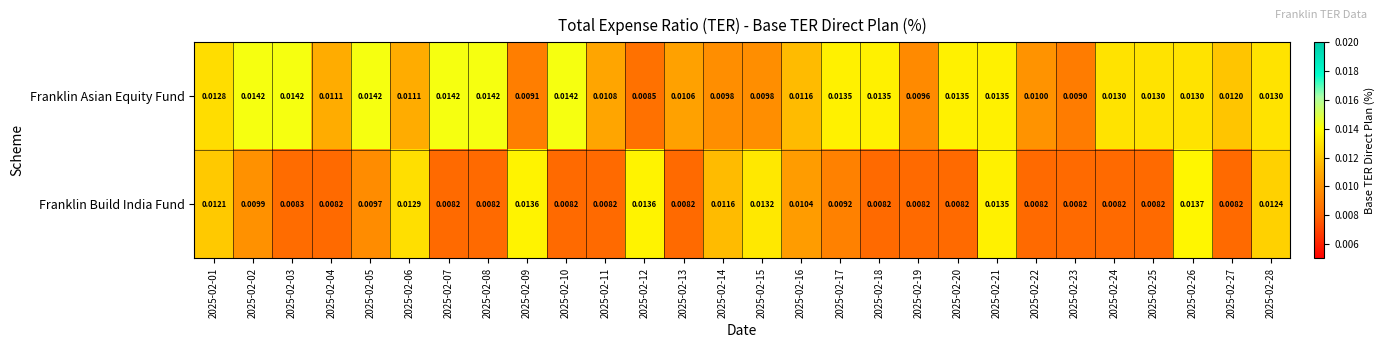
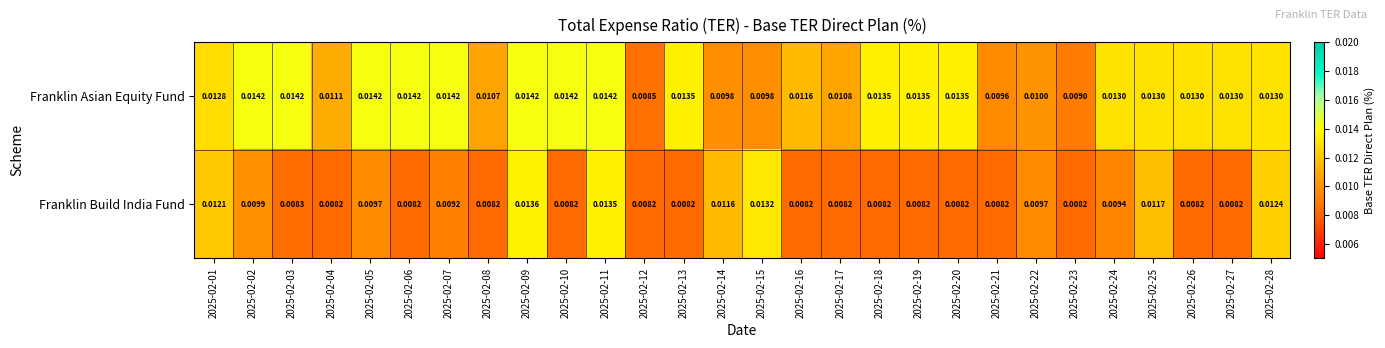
  {
    "Franklin Asian Equity Fund": {
      "2025-02-01": 0.0128,
      "2025-02-02": 0.0142,
      "2025-02-03": 0.0142,
      "2025-02-04": 0.0111,
      "2025-02-05": 0.0142,
-     "2025-02-06": 0.0111,
+     "2025-02-06": 0.0142,
      "2025-02-07": 0.0142,
-     "2025-02-08": 0.0142,
-     "2025-02-09": 0.0091,
+     "2025-02-08": 0.0107,
+     "2025-02-09": 0.0142,
      "2025-02-10": 0.0142,
-     "2025-02-11": 0.0108,
+     "2025-02-11": 0.0142,
      "2025-02-12": 0.0085,
-     "2025-02-13": 0.0106,
+     "2025-02-13": 0.0135,
      "2025-02-14": 0.0098,
      "2025-02-15": 0.0098,
      "2025-02-16": 0.0116,
-     "2025-02-17": 0.0135,
+     "2025-02-17": 0.0108,
      "2025-02-18": 0.0135,
-     "2025-02-19": 0.0096,
+     "2025-02-19": 0.0135,
      "2025-02-20": 0.0135,
-     "2025-02-21": 0.0135,
+     "2025-02-21": 0.0096,
      "2025-02-22": 0.0100,
      "2025-02-23": 0.0090,
      "2025-02-24": 0.0130,
      "2025-02-25": 0.0130,
      "2025-02-26": 0.0130,
-     "2025-02-27": 0.0120,
+     "2025-02-27": 0.0130,
      "2025-02-28": 0.0130
    },
    "Franklin Build India Fund": {
      "2025-02-01": 0.0121,
      "2025-02-02": 0.0099,
      "2025-02-03": 0.0083,
      "2025-02-04": 0.0082,
      "2025-02-05": 0.0097,
-     "2025-02-06": 0.0129,
-     "2025-02-07": 0.0082,
+     "2025-02-06": 0.0082,
+     "2025-02-07": 0.0092,
      "2025-02-08": 0.0082,
      "2025-02-09": 0.0136,
      "2025-02-10": 0.0082,
-     "2025-02-11": 0.0082,
-     "2025-02-12": 0.0136,
+     "2025-02-11": 0.0135,
+     "2025-02-12": 0.0082,
      "2025-02-13": 0.0082,
      "2025-02-14": 0.0116,
      "2025-02-15": 0.0132,
-     "2025-02-16": 0.0104,
-     "2025-02-17": 0.0092,
+     "2025-02-16": 0.0082,
+     "2025-02-17": 0.0082,
      "2025-02-18": 0.0082,
      "2025-02-19": 0.0082,
      "2025-02-20": 0.0082,
-     "2025-02-21": 0.0135,
-     "2025-02-22": 0.0082,
+     "2025-02-21": 0.0082,
+     "2025-02-22": 0.0097,
      "2025-02-23": 0.0082,
-     "2025-02-24": 0.0082,
-     "2025-02-25": 0.0082,
-     "2025-02-26": 0.0137,
+     "2025-02-24": 0.0094,
+     "2025-02-25": 0.0117,
+     "2025-02-26": 0.0082,
      "2025-02-27": 0.0082,
      "2025-02-28": 0.0124
    }
  }
